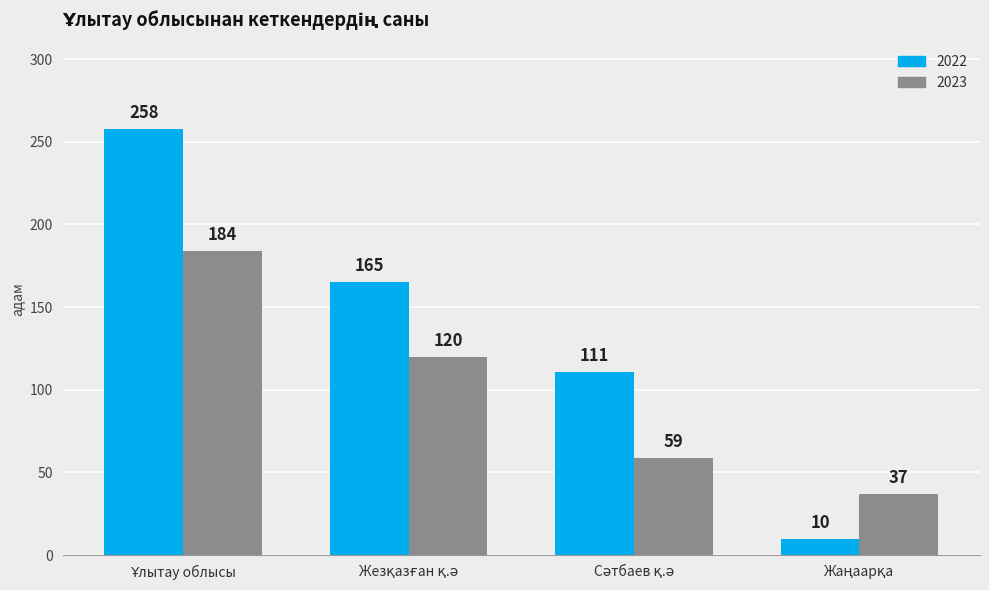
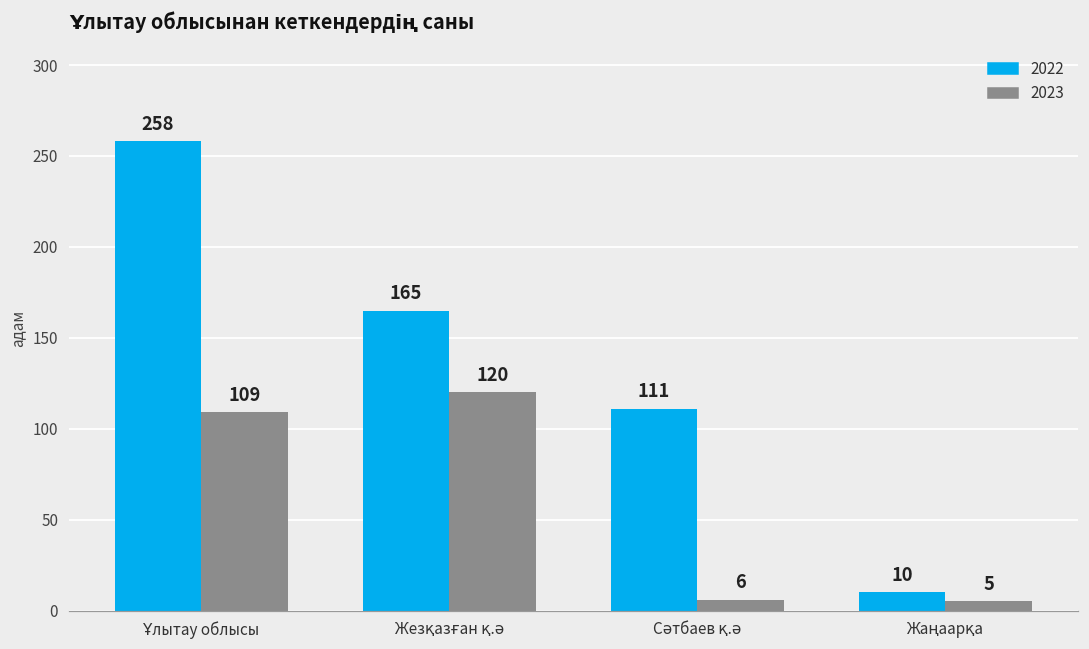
  {
    "2022": {
      "Ұлытау облысы": 258,
      "Жезқазған қ.ә": 165,
      "Сәтбаев қ.ә": 111,
      "Жаңаарқа": 10
    },
    "2023": {
-     "Ұлытау облысы": 184,
+     "Ұлытау облысы": 109,
      "Жезқазған қ.ә": 120,
-     "Сәтбаев қ.ә": 59,
-     "Жаңаарқа": 37
+     "Сәтбаев қ.ә": 6,
+     "Жаңаарқа": 5
    }
  }
